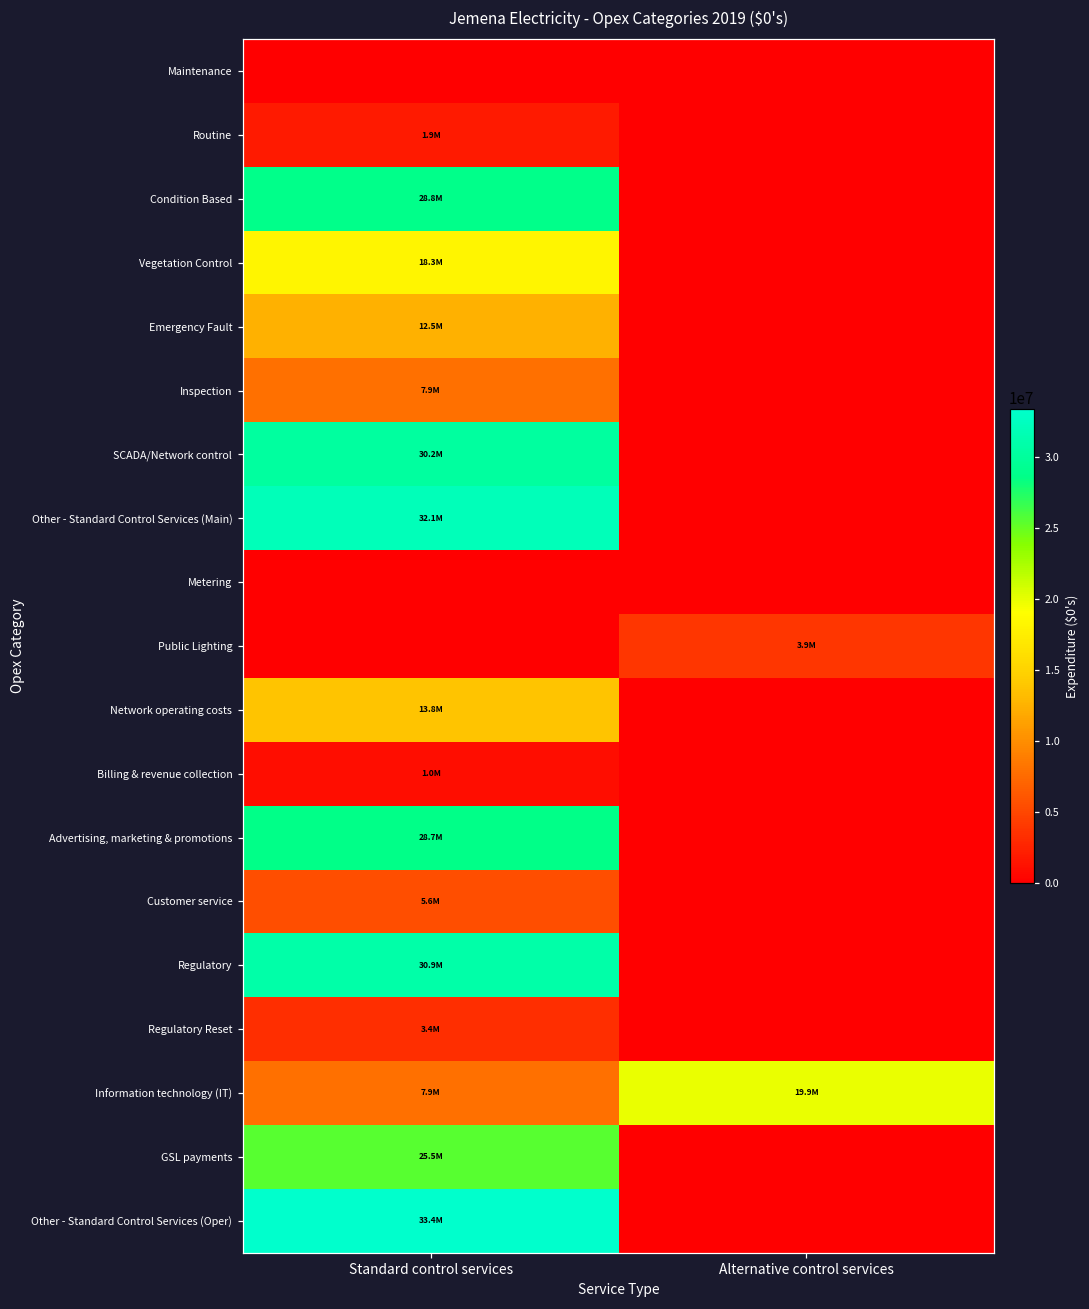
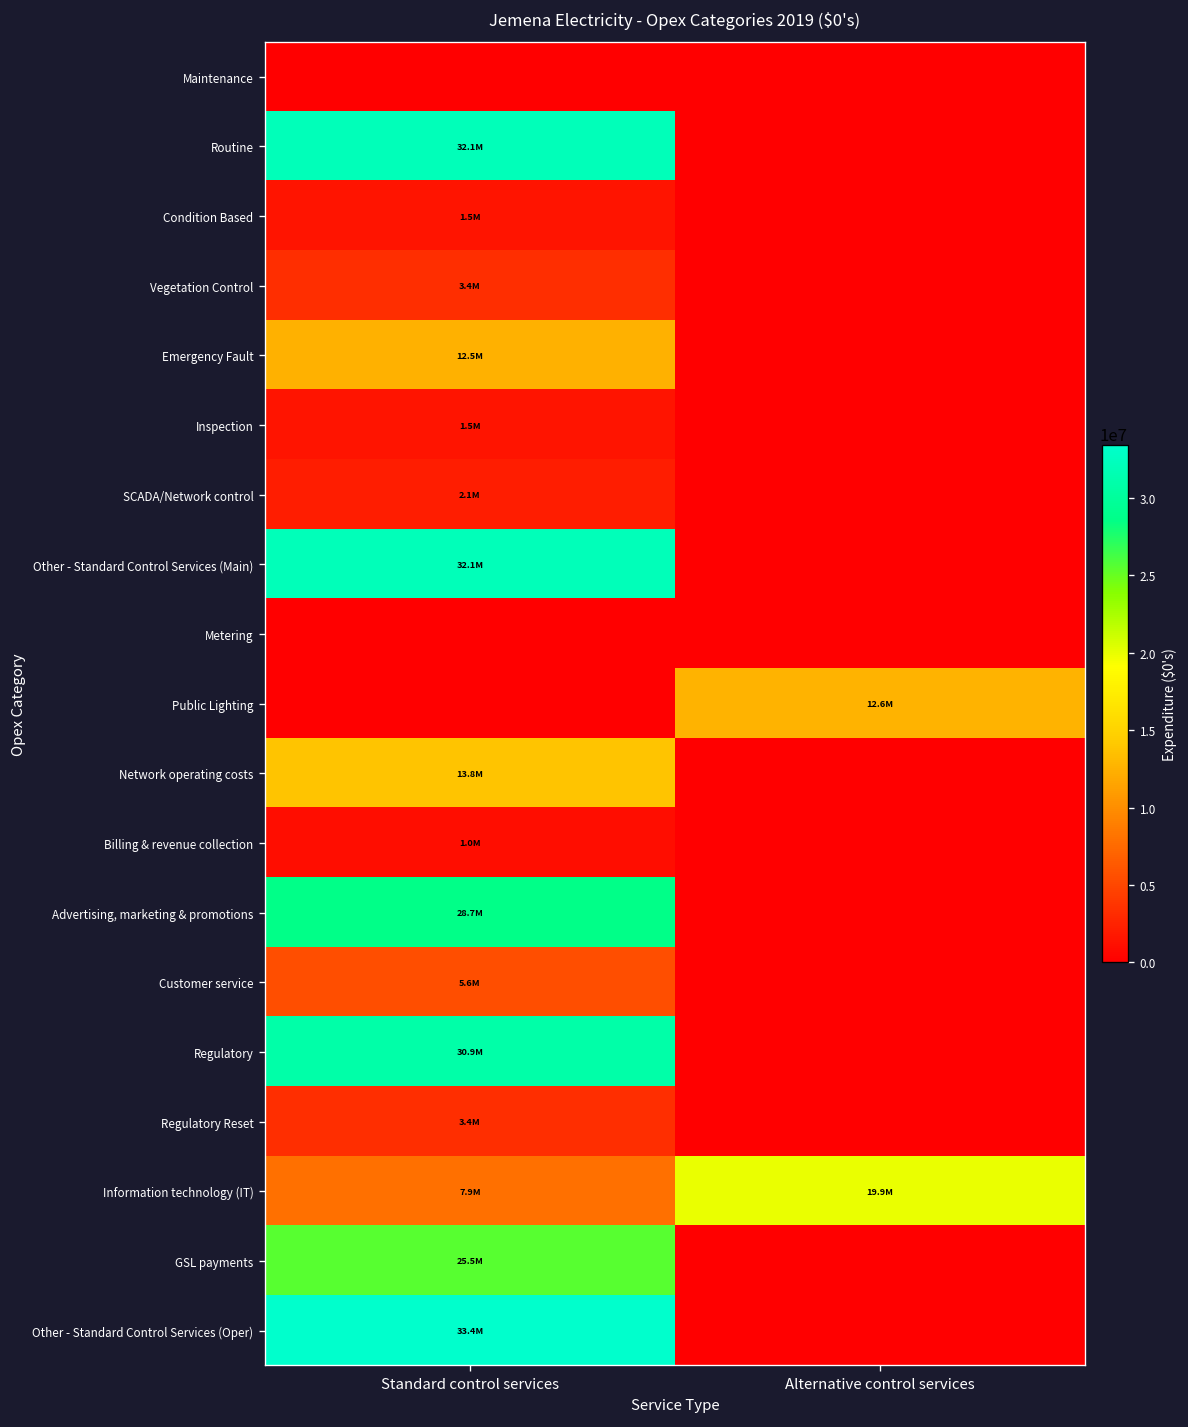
  {
    "Routine": {
-     "Standard control services": "1.9M"
+     "Standard control services": "32.1M"
    },
    "Condition Based": {
-     "Standard control services": "28.8M"
+     "Standard control services": "1.5M"
    },
    "Vegetation Control": {
-     "Standard control services": "18.3M"
+     "Standard control services": "3.4M"
    },
    "Emergency Fault": {
      "Standard control services": "12.5M"
    },
    "Inspection": {
-     "Standard control services": "7.9M"
+     "Standard control services": "1.5M"
    },
    "SCADA/Network control": {
-     "Standard control services": "30.2M"
+     "Standard control services": "2.1M"
    },
    "Other - Standard Control Services (Main)": {
      "Standard control services": "32.1M"
    },
    "Public Lighting": {
-     "Alternative control services": "3.9M"
+     "Alternative control services": "12.6M"
    },
    "Network operating costs": {
      "Standard control services": "13.8M"
    },
    "Billing & revenue collection": {
      "Standard control services": "1.0M"
    },
    "Advertising, marketing & promotions": {
      "Standard control services": "28.7M"
    },
    "Customer service": {
      "Standard control services": "5.6M"
    },
    "Regulatory": {
      "Standard control services": "30.9M"
    },
    "Regulatory Reset": {
      "Standard control services": "3.4M"
    },
    "Information technology (IT)": {
      "Standard control services": "7.9M",
      "Alternative control services": "19.9M"
    },
    "GSL payments": {
      "Standard control services": "25.5M"
    },
    "Other - Standard Control Services (Oper)": {
      "Standard control services": "33.4M"
    }
  }
